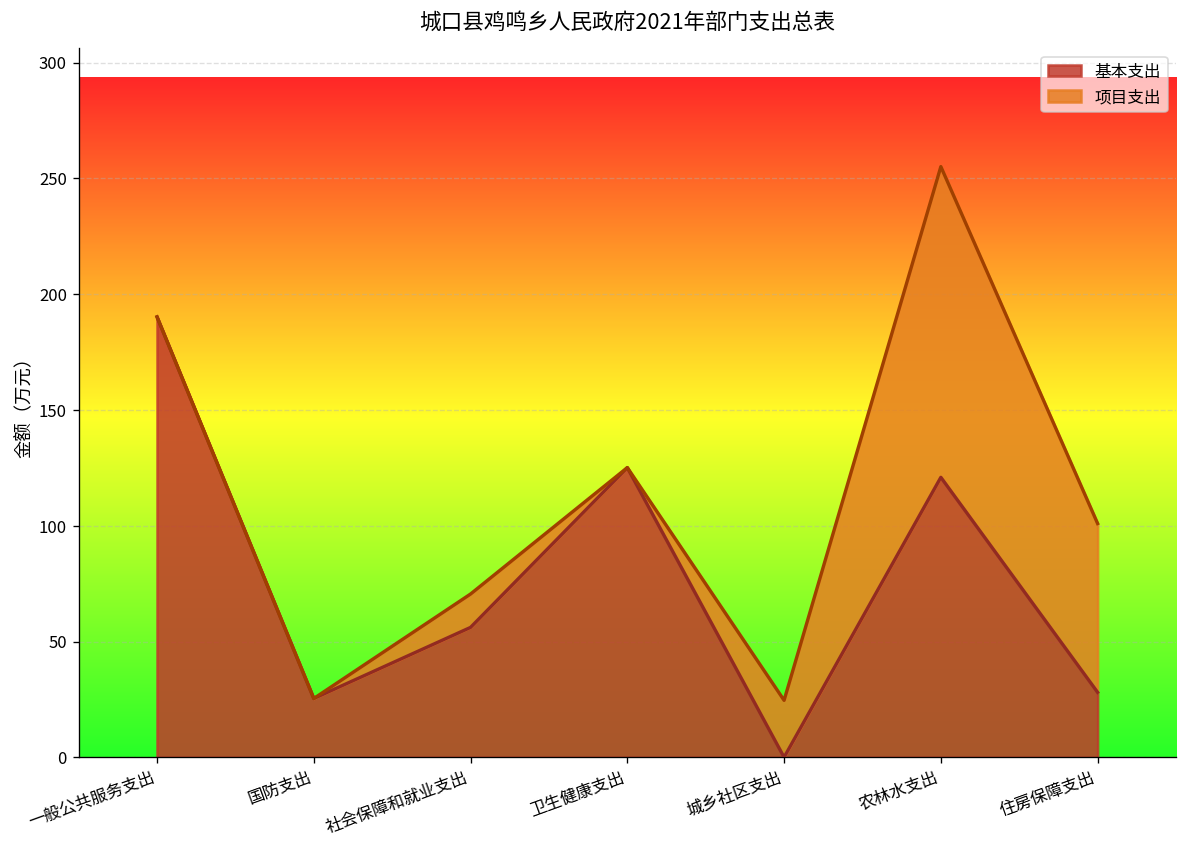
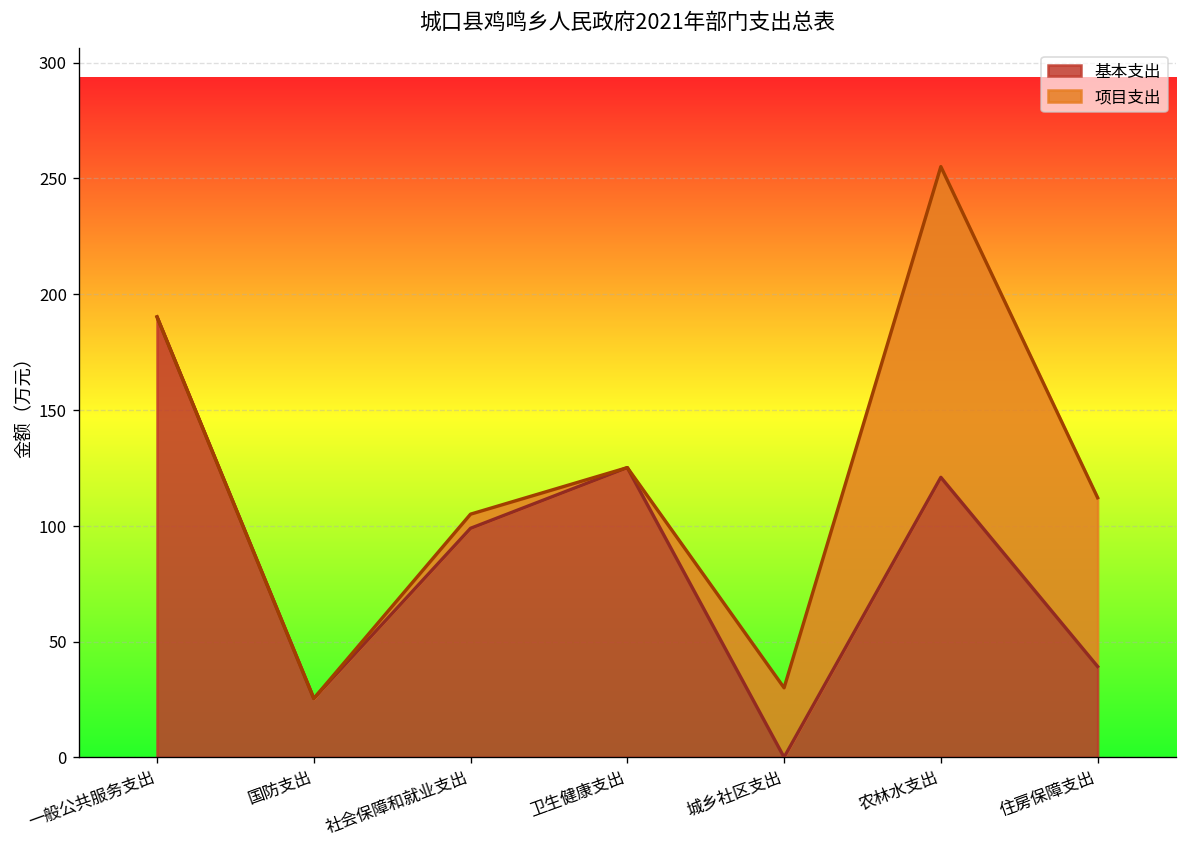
  {
    "基本支出": {
-     "社会保障和就业支出": 56,
+     "社会保障和就业支出": 99,
      "城乡社区支出": 0,
      "农林水支出": 121,
-     "住房保障支出": 28
+     "住房保障支出": 39
    },
    "项目支出": {
-     "社会保障和就业支出": 14,
-     "城乡社区支出": 25,
+     "社会保障和就业支出": 6,
+     "城乡社区支出": 30,
      "农林水支出": 134,
      "住房保障支出": 73
    }
  }
